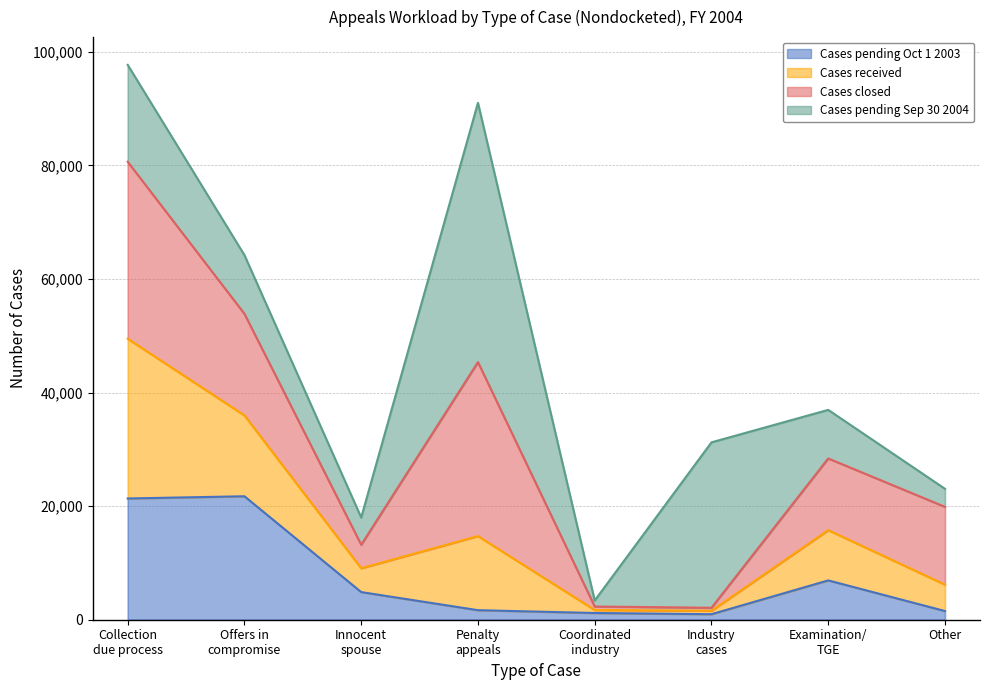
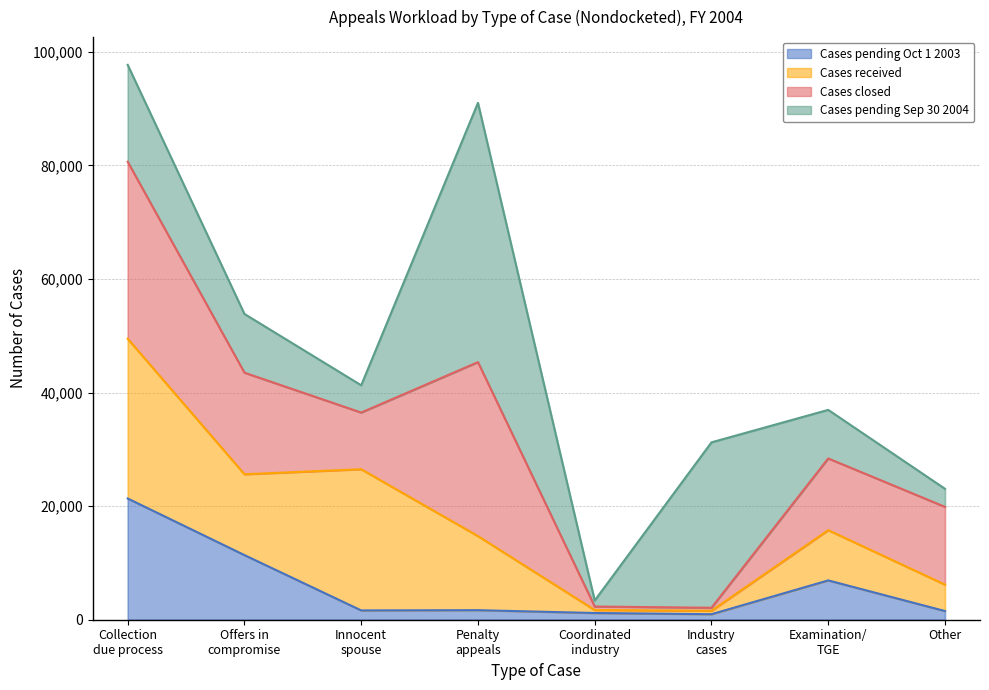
  {
    "Cases pending Oct 1 2003": {
      "Collection due process": "21,000",
-     "Offers in compromise": "22,000",
-     "Innocent spouse": "5,000",
+     "Offers in compromise": "11,000",
+     "Innocent spouse": "2,000",
      "Penalty appeals": "2,000",
      "Coordinated industry": "1,000",
      "Industry cases": "1,000",
      "Examination/ TGE": "7,000",
      "Other": "2,000"
    },
    "Cases received": {
      "Collection due process": "28,000",
      "Offers in compromise": "14,000",
-     "Innocent spouse": "4,000",
+     "Innocent spouse": "25,000",
      "Penalty appeals": "13,000",
      "Coordinated industry": "1,000",
      "Industry cases": "1,000",
      "Examination/ TGE": "9,000",
      "Other": "5,000"
    },
    "Cases closed": {
      "Collection due process": "31,000",
      "Offers in compromise": "18,000",
-     "Innocent spouse": "4,000",
+     "Innocent spouse": "10,000",
      "Penalty appeals": "31,000",
      "Coordinated industry": "1,000",
      "Industry cases": "1,000",
      "Examination/ TGE": "13,000",
      "Other": "14,000"
    },
    "Cases pending Sep 30 2004": {
      "Collection due process": "17,000",
      "Offers in compromise": "10,000",
      "Innocent spouse": "5,000",
      "Penalty appeals": "46,000",
      "Coordinated industry": "1,000",
      "Industry cases": "29,000",
      "Examination/ TGE": "9,000",
      "Other": "3,000"
    }
  }
